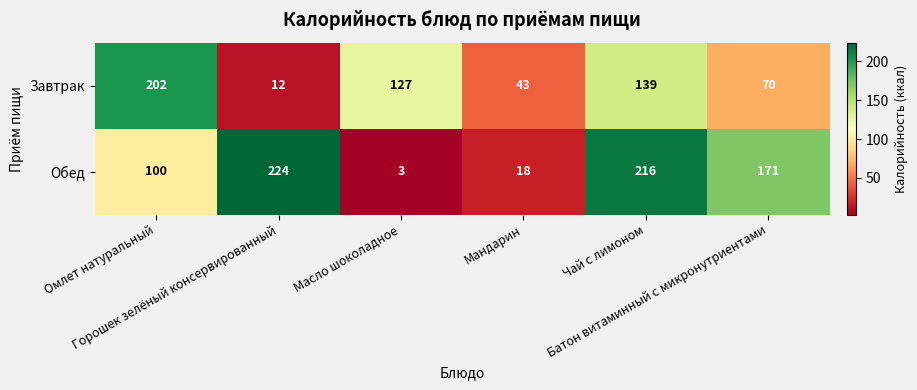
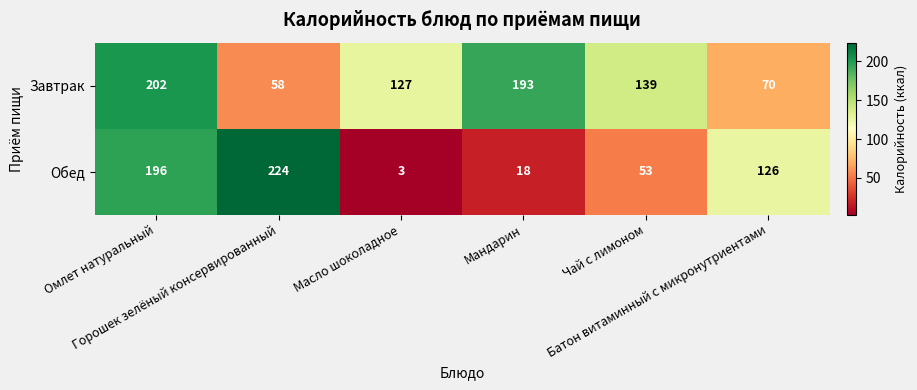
  {
    "Завтрак": {
      "Омлет натуральный": 202,
-     "Горошек зелёный консервированный": 12,
+     "Горошек зелёный консервированный": 58,
      "Масло шоколадное": 127,
-     "Мандарин": 43,
+     "Мандарин": 193,
      "Чай с лимоном": 139,
      "Батон витаминный с микронутриентами": 70
    },
    "Обед": {
-     "Омлет натуральный": 100,
+     "Омлет натуральный": 196,
      "Горошек зелёный консервированный": 224,
      "Масло шоколадное": 3,
      "Мандарин": 18,
-     "Чай с лимоном": 216,
-     "Батон витаминный с микронутриентами": 171
+     "Чай с лимоном": 53,
+     "Батон витаминный с микронутриентами": 126
    }
  }
